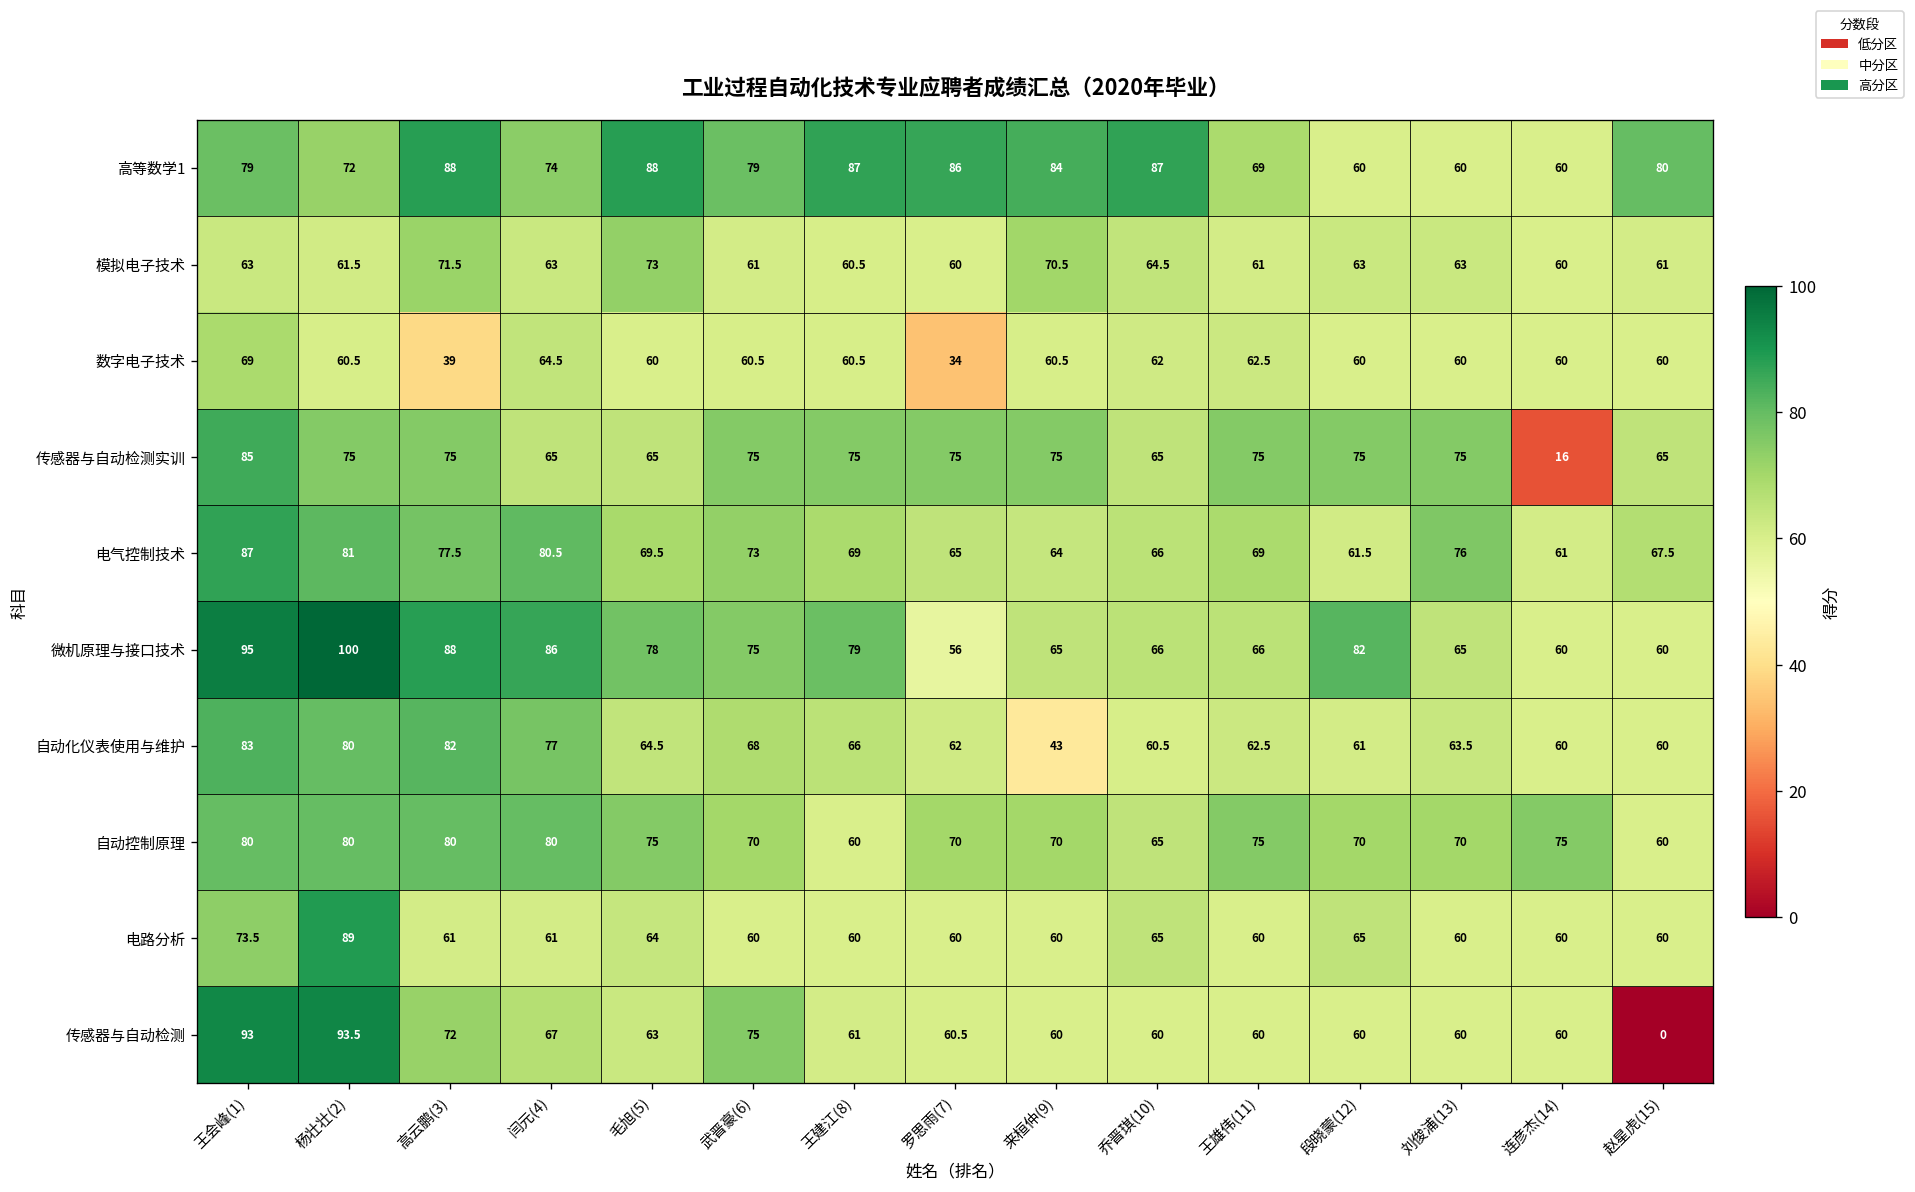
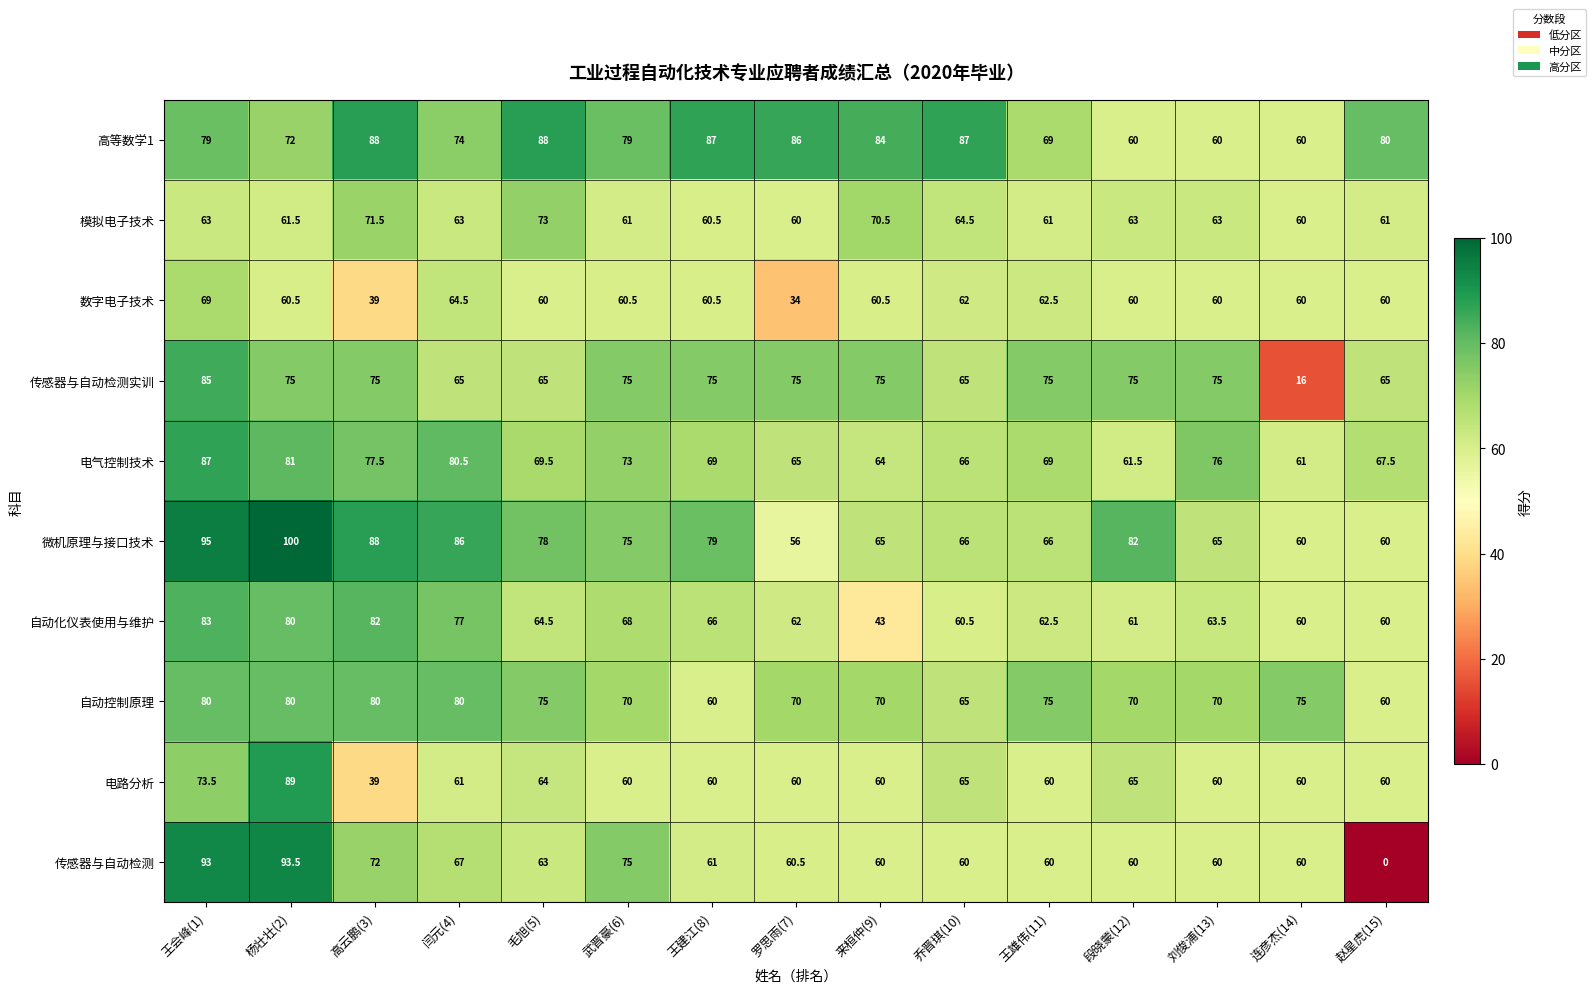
  {
    "高等数学1": {
      "王会峰(1)": 79,
      "杨壮壮(2)": 72,
      "高云鹏(3)": 88,
      "闫元(4)": 74,
      "毛旭(5)": 88,
      "武晋豪(6)": 79,
      "王建江(8)": 87,
      "罗思雨(7)": 86,
      "来桓仲(9)": 84,
      "乔晋琪(10)": 87,
      "王雄伟(11)": 69,
      "段晓蒙(12)": 60,
      "刘俊浦(13)": 60,
      "连彦杰(14)": 60,
      "赵星虎(15)": 80
    },
    "模拟电子技术": {
      "王会峰(1)": 63,
      "杨壮壮(2)": 61.5,
      "高云鹏(3)": 71.5,
      "闫元(4)": 63,
      "毛旭(5)": 73,
      "武晋豪(6)": 61,
      "王建江(8)": 60.5,
      "罗思雨(7)": 60,
      "来桓仲(9)": 70.5,
      "乔晋琪(10)": 64.5,
      "王雄伟(11)": 61,
      "段晓蒙(12)": 63,
      "刘俊浦(13)": 63,
      "连彦杰(14)": 60,
      "赵星虎(15)": 61
    },
    "数字电子技术": {
      "王会峰(1)": 69,
      "杨壮壮(2)": 60.5,
      "高云鹏(3)": 39,
      "闫元(4)": 64.5,
      "毛旭(5)": 60,
      "武晋豪(6)": 60.5,
      "王建江(8)": 60.5,
      "罗思雨(7)": 34,
      "来桓仲(9)": 60.5,
      "乔晋琪(10)": 62,
      "王雄伟(11)": 62.5,
      "段晓蒙(12)": 60,
      "刘俊浦(13)": 60,
      "连彦杰(14)": 60,
      "赵星虎(15)": 60
    },
    "传感器与自动检测实训": {
      "王会峰(1)": 85,
      "杨壮壮(2)": 75,
      "高云鹏(3)": 75,
      "闫元(4)": 65,
      "毛旭(5)": 65,
      "武晋豪(6)": 75,
      "王建江(8)": 75,
      "罗思雨(7)": 75,
      "来桓仲(9)": 75,
      "乔晋琪(10)": 65,
      "王雄伟(11)": 75,
      "段晓蒙(12)": 75,
      "刘俊浦(13)": 75,
      "连彦杰(14)": 16,
      "赵星虎(15)": 65
    },
    "电气控制技术": {
      "王会峰(1)": 87,
      "杨壮壮(2)": 81,
      "高云鹏(3)": 77.5,
      "闫元(4)": 80.5,
      "毛旭(5)": 69.5,
      "武晋豪(6)": 73,
      "王建江(8)": 69,
      "罗思雨(7)": 65,
      "来桓仲(9)": 64,
      "乔晋琪(10)": 66,
      "王雄伟(11)": 69,
      "段晓蒙(12)": 61.5,
      "刘俊浦(13)": 76,
      "连彦杰(14)": 61,
      "赵星虎(15)": 67.5
    },
    "微机原理与接口技术": {
      "王会峰(1)": 95,
      "杨壮壮(2)": 100,
      "高云鹏(3)": 88,
      "闫元(4)": 86,
      "毛旭(5)": 78,
      "武晋豪(6)": 75,
      "王建江(8)": 79,
      "罗思雨(7)": 56,
      "来桓仲(9)": 65,
      "乔晋琪(10)": 66,
      "王雄伟(11)": 66,
      "段晓蒙(12)": 82,
      "刘俊浦(13)": 65,
      "连彦杰(14)": 60,
      "赵星虎(15)": 60
    },
    "自动化仪表使用与维护": {
      "王会峰(1)": 83,
      "杨壮壮(2)": 80,
      "高云鹏(3)": 82,
      "闫元(4)": 77,
      "毛旭(5)": 64.5,
      "武晋豪(6)": 68,
      "王建江(8)": 66,
      "罗思雨(7)": 62,
      "来桓仲(9)": 43,
      "乔晋琪(10)": 60.5,
      "王雄伟(11)": 62.5,
      "段晓蒙(12)": 61,
      "刘俊浦(13)": 63.5,
      "连彦杰(14)": 60,
      "赵星虎(15)": 60
    },
    "自动控制原理": {
      "王会峰(1)": 80,
      "杨壮壮(2)": 80,
      "高云鹏(3)": 80,
      "闫元(4)": 80,
      "毛旭(5)": 75,
      "武晋豪(6)": 70,
      "王建江(8)": 60,
      "罗思雨(7)": 70,
      "来桓仲(9)": 70,
      "乔晋琪(10)": 65,
      "王雄伟(11)": 75,
      "段晓蒙(12)": 70,
      "刘俊浦(13)": 70,
      "连彦杰(14)": 75,
      "赵星虎(15)": 60
    },
    "电路分析": {
      "王会峰(1)": 73.5,
      "杨壮壮(2)": 89,
-     "高云鹏(3)": 61,
+     "高云鹏(3)": 39,
      "闫元(4)": 61,
      "毛旭(5)": 64,
      "武晋豪(6)": 60,
      "王建江(8)": 60,
      "罗思雨(7)": 60,
      "来桓仲(9)": 60,
      "乔晋琪(10)": 65,
      "王雄伟(11)": 60,
      "段晓蒙(12)": 65,
      "刘俊浦(13)": 60,
      "连彦杰(14)": 60,
      "赵星虎(15)": 60
    },
    "传感器与自动检测": {
      "王会峰(1)": 93,
      "杨壮壮(2)": 93.5,
      "高云鹏(3)": 72,
      "闫元(4)": 67,
      "毛旭(5)": 63,
      "武晋豪(6)": 75,
      "王建江(8)": 61,
      "罗思雨(7)": 60.5,
      "来桓仲(9)": 60,
      "乔晋琪(10)": 60,
      "王雄伟(11)": 60,
      "段晓蒙(12)": 60,
      "刘俊浦(13)": 60,
      "连彦杰(14)": 60,
      "赵星虎(15)": 0
    }
  }
